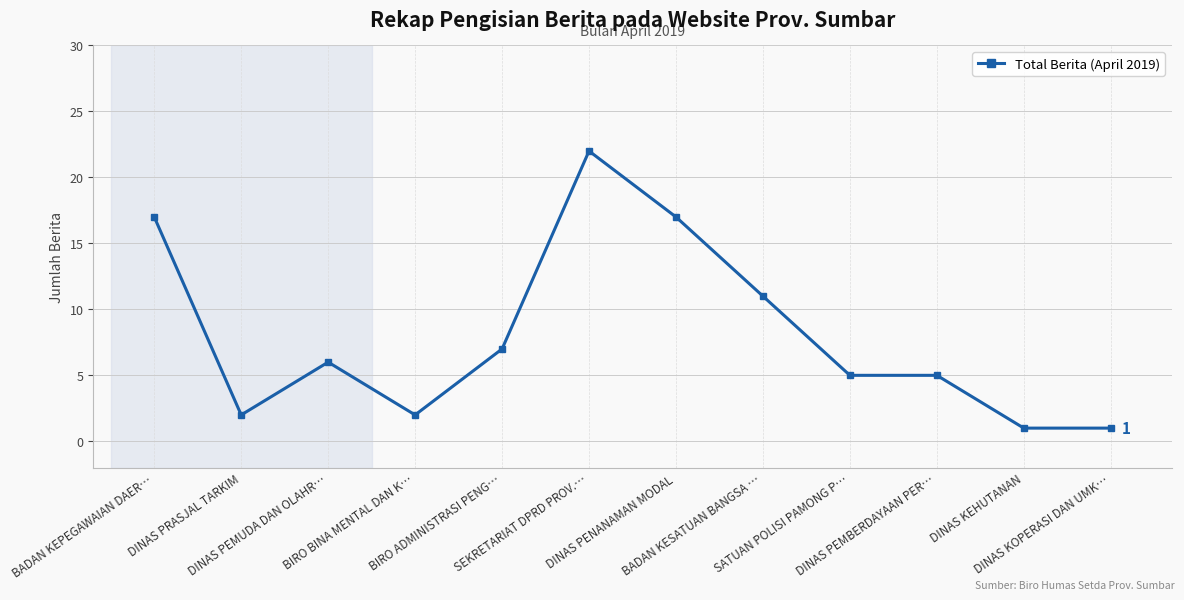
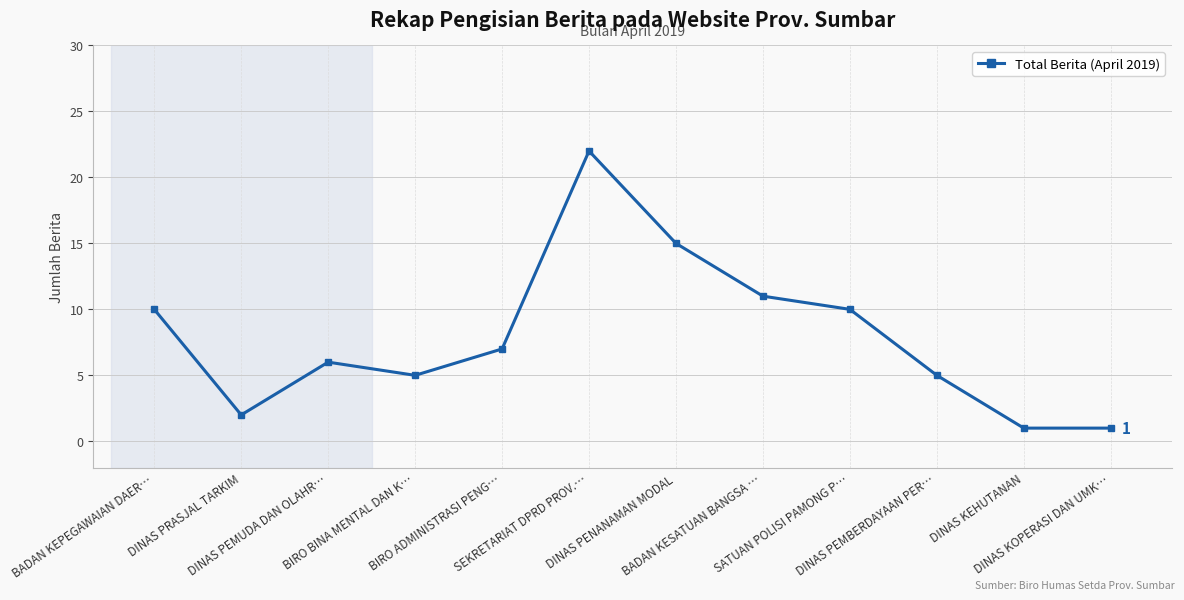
  {
-   "BADAN KEPEGAWAIAN DAER…": 17,
+   "BADAN KEPEGAWAIAN DAER…": 10,
    "DINAS PRASJAL TARKIM": 2,
    "DINAS PEMUDA DAN OLAHR…": 6,
-   "BIRO BINA MENTAL DAN K…": 2,
+   "BIRO BINA MENTAL DAN K…": 5,
    "BIRO ADMINISTRASI PENG…": 7,
    "SEKRETARIAT DPRD PROV.…": 22,
-   "DINAS PENANAMAN MODAL": 17,
+   "DINAS PENANAMAN MODAL": 15,
    "BADAN KESATUAN BANGSA …": 11,
-   "SATUAN POLISI PAMONG P…": 5,
+   "SATUAN POLISI PAMONG P…": 10,
    "DINAS PEMBERDAYAAN PER…": 5,
    "DINAS KEHUTANAN": 1
  }
